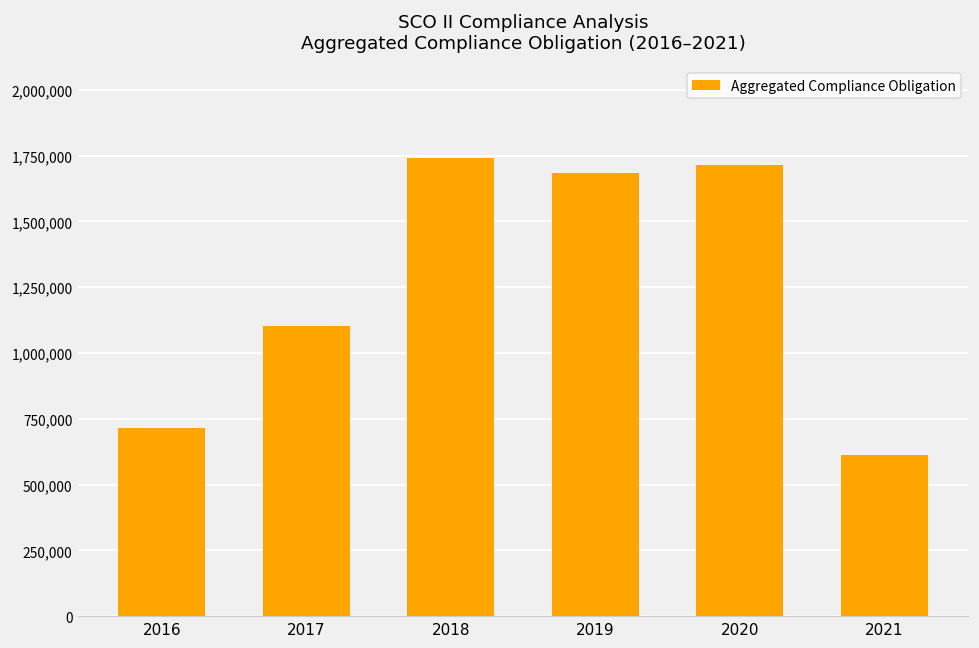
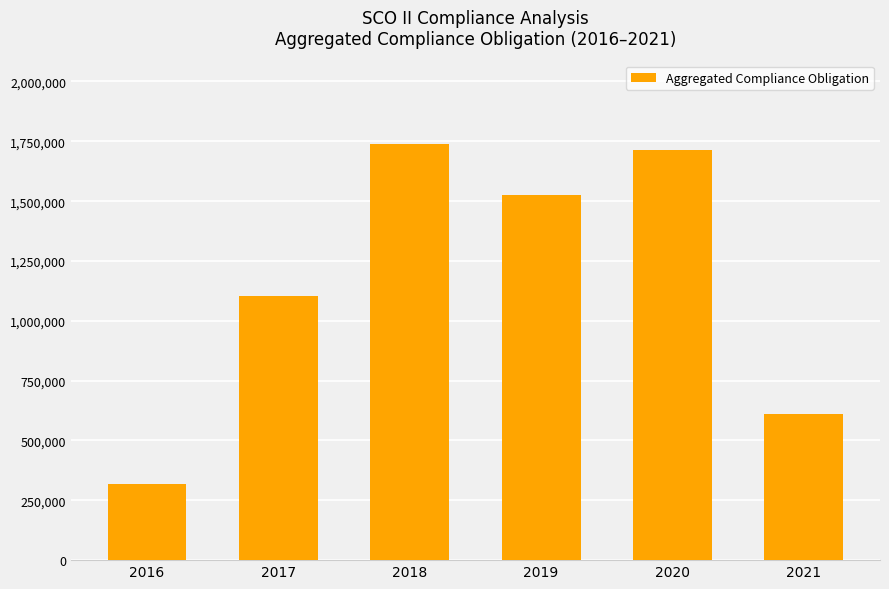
  {
-   "2016": "710,000",
+   "2016": "320,000",
    "2017": "1,100,000",
    "2018": "1,740,000",
-   "2019": "1,680,000",
+   "2019": "1,530,000",
    "2020": "1,720,000",
    "2021": "610,000"
  }
